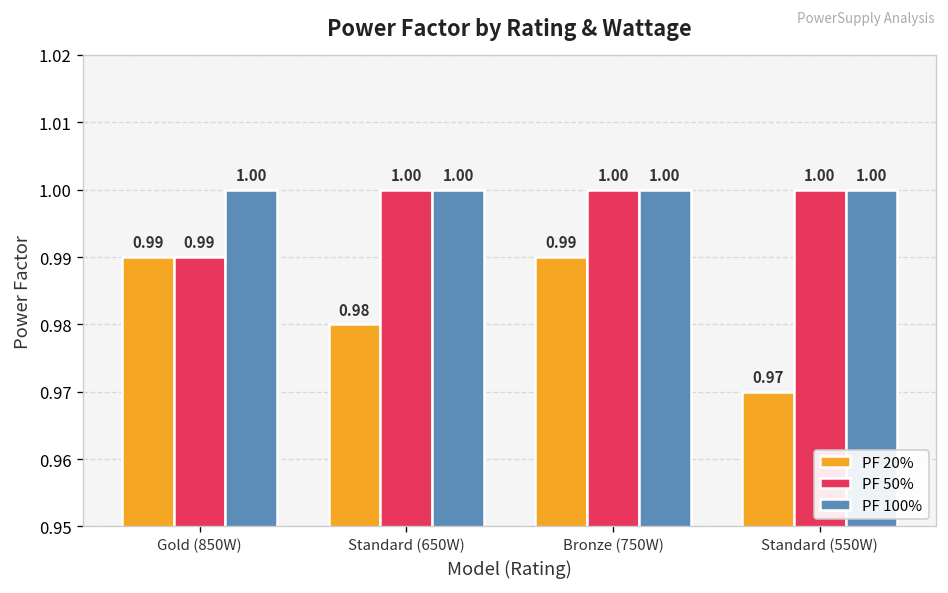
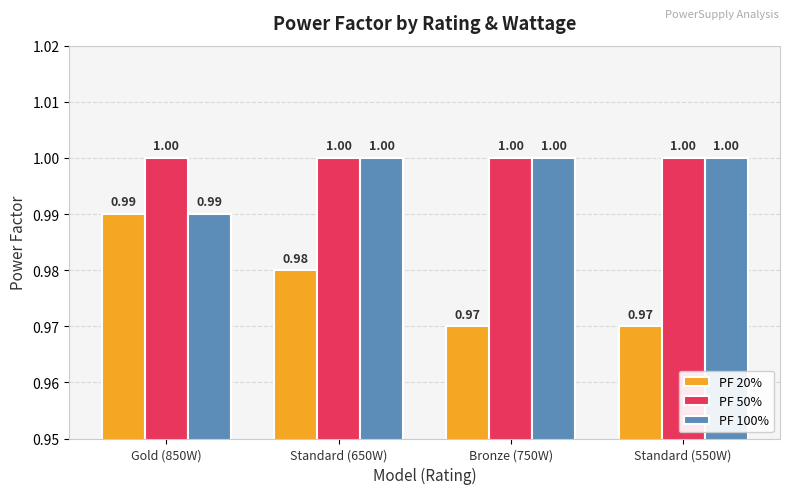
  {
    "PF 20%": {
      "Gold (850W)": 0.99,
      "Standard (650W)": 0.98,
-     "Bronze (750W)": 0.99,
+     "Bronze (750W)": 0.97,
      "Standard (550W)": 0.97
    },
    "PF 50%": {
-     "Gold (850W)": 0.99,
+     "Gold (850W)": 1.00,
      "Standard (650W)": 1.00,
      "Bronze (750W)": 1.00,
      "Standard (550W)": 1.00
    },
    "PF 100%": {
-     "Gold (850W)": 1.00,
+     "Gold (850W)": 0.99,
      "Standard (650W)": 1.00,
      "Bronze (750W)": 1.00,
      "Standard (550W)": 1.00
    }
  }
